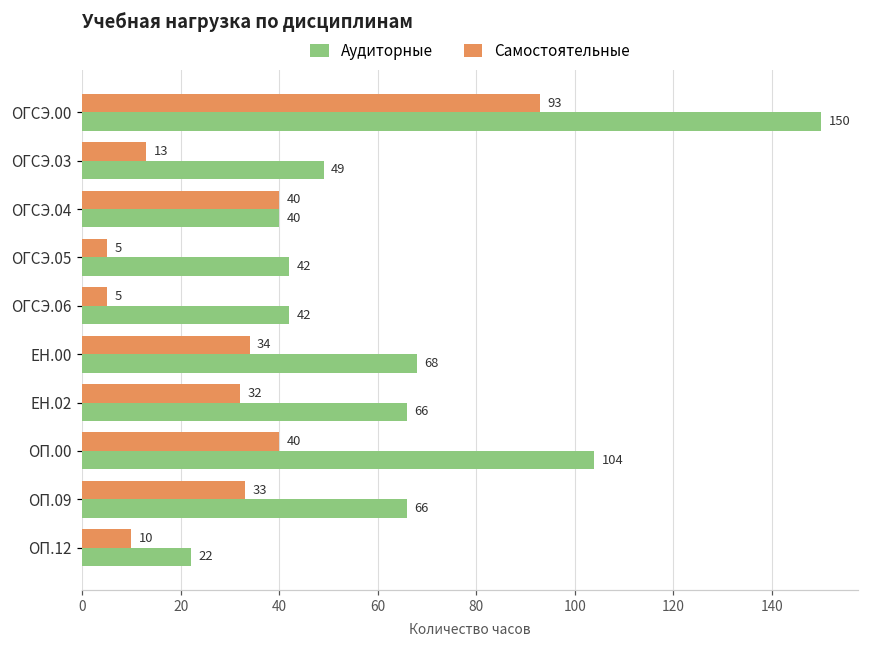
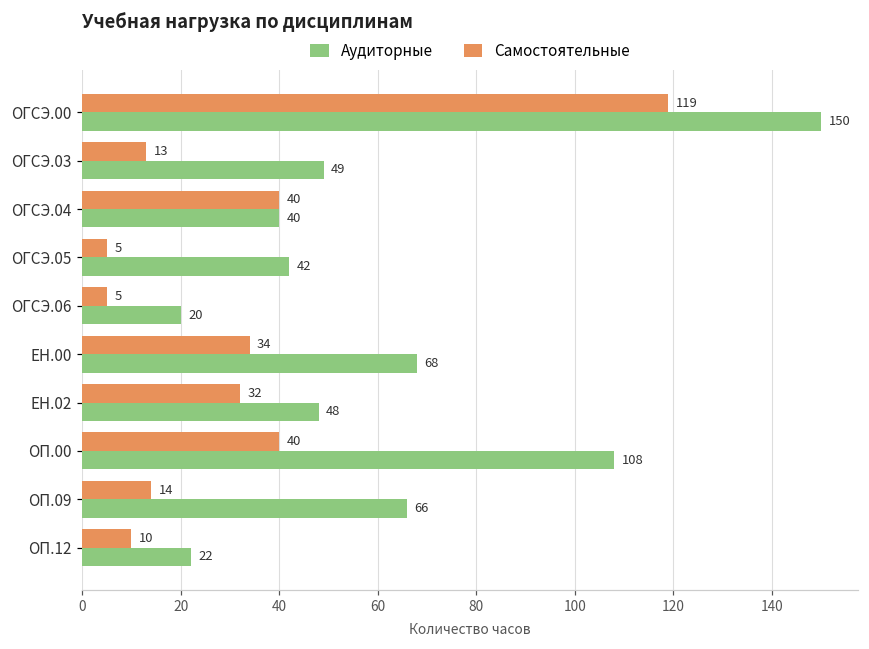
  {
    "Аудиторные": {
      "ОГСЭ.00": 150,
      "ОГСЭ.03": 49,
      "ОГСЭ.04": 40,
      "ОГСЭ.05": 42,
-     "ОГСЭ.06": 42,
+     "ОГСЭ.06": 20,
      "ЕН.00": 68,
-     "ЕН.02": 66,
-     "ОП.00": 104,
+     "ЕН.02": 48,
+     "ОП.00": 108,
      "ОП.09": 66,
      "ОП.12": 22
    },
    "Самостоятельные": {
-     "ОГСЭ.00": 93,
+     "ОГСЭ.00": 119,
      "ОГСЭ.03": 13,
      "ОГСЭ.04": 40,
      "ОГСЭ.05": 5,
      "ОГСЭ.06": 5,
      "ЕН.00": 34,
      "ЕН.02": 32,
      "ОП.00": 40,
-     "ОП.09": 33,
+     "ОП.09": 14,
      "ОП.12": 10
    }
  }
